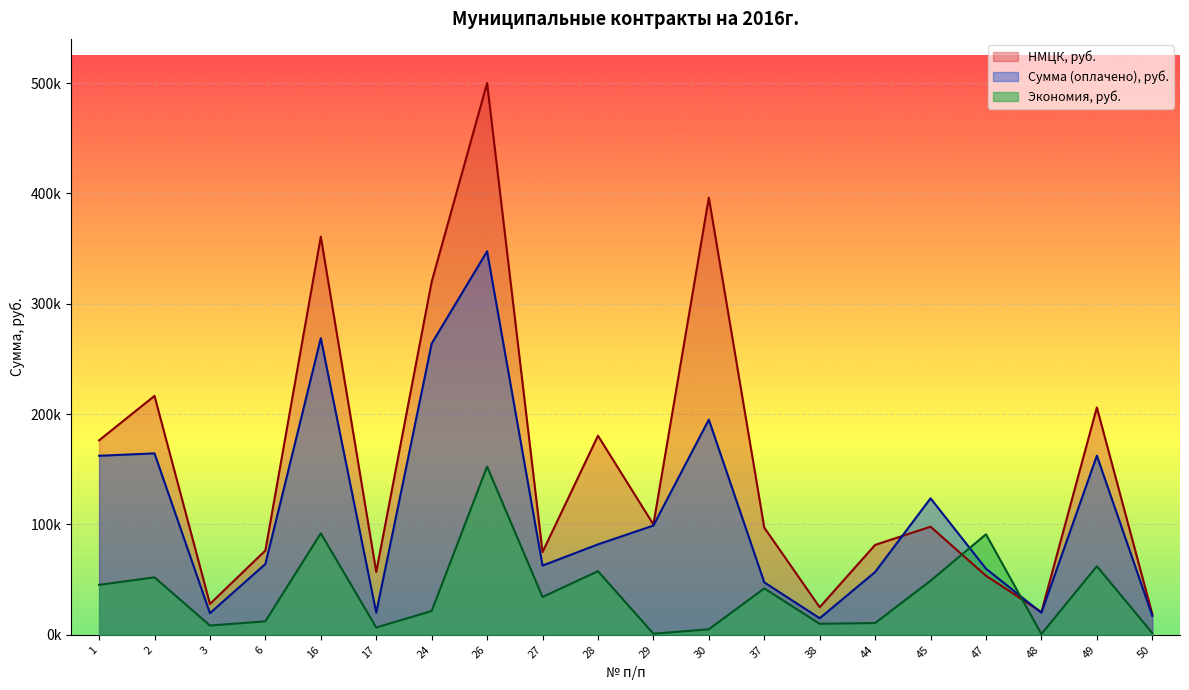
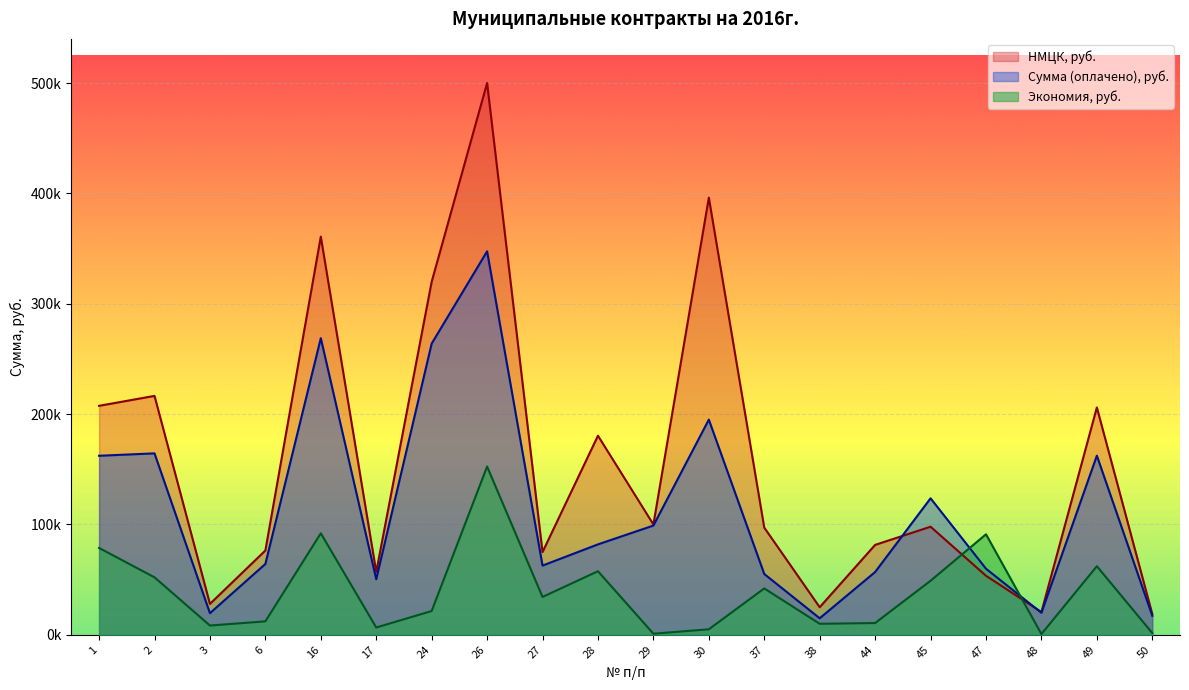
  {
    "НМЦК, руб.": {
-     "1": 176000,
+     "1": 208000,
      "2": 217000,
      "3": 28000,
      "6": 76000,
      "16": 361000,
      "17": 57000,
      "24": 320000,
      "26": 500000,
      "27": 75000,
      "28": 180000,
      "30": 396000,
      "37": 97000,
      "38": 25000,
      "44": 81000,
      "45": 98000,
      "47": 54000,
      "49": 206000
    },
    "Сумма (оплачено), руб.": {
      "1": 162000,
      "2": 164000,
      "3": 20000,
      "6": 64000,
      "16": 269000,
-     "17": 20000,
+     "17": 50000,
      "24": 264000,
      "26": 348000,
      "27": 63000,
      "28": 82000,
      "30": 195000,
-     "37": 48000,
+     "37": 55000,
      "38": 15000,
      "44": 57000,
      "45": 124000,
      "47": 60000,
      "49": 162000
    },
    "Экономия, руб.": {
-     "1": 45000,
+     "1": 79000,
      "2": 52000,
      "3": 8000,
      "6": 12000,
      "16": 92000,
      "17": 7000,
      "24": 22000,
      "26": 153000,
      "27": 34000,
      "28": 58000,
      "29": 1000,
      "30": 5000,
      "37": 42000,
      "38": 10000,
      "44": 11000,
      "45": 49000,
      "47": 91000,
      "48": 1000,
      "49": 62000,
      "50": 2000
    }
  }
